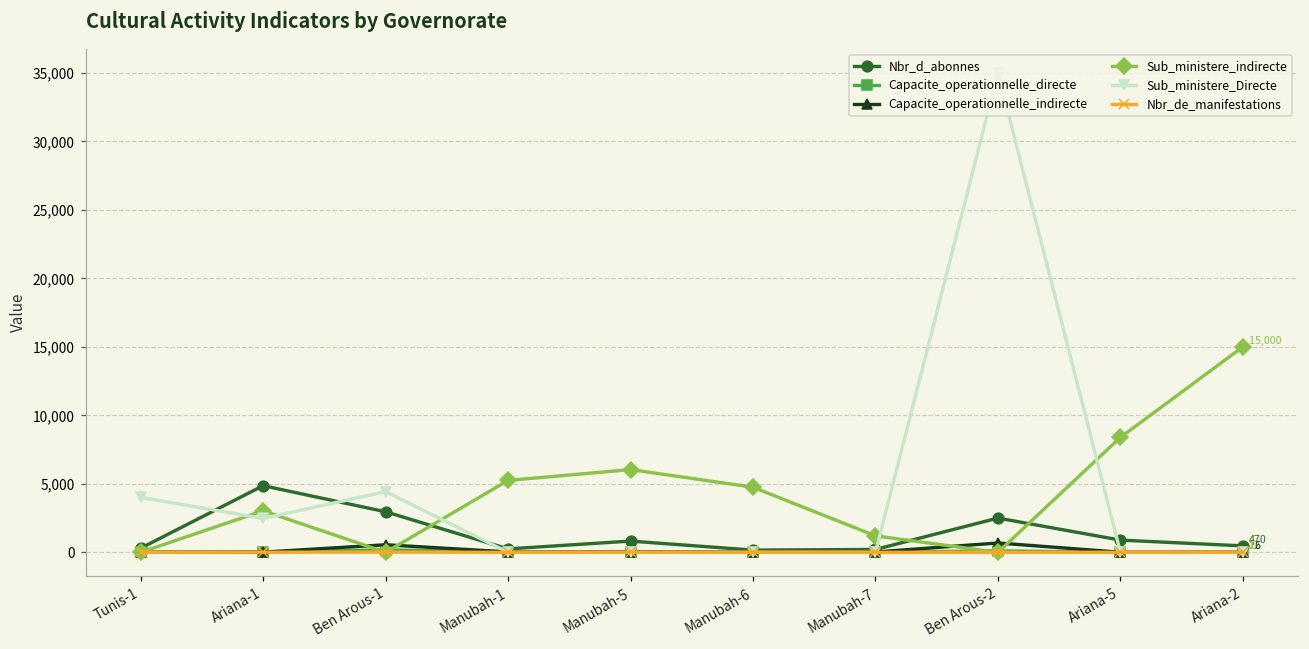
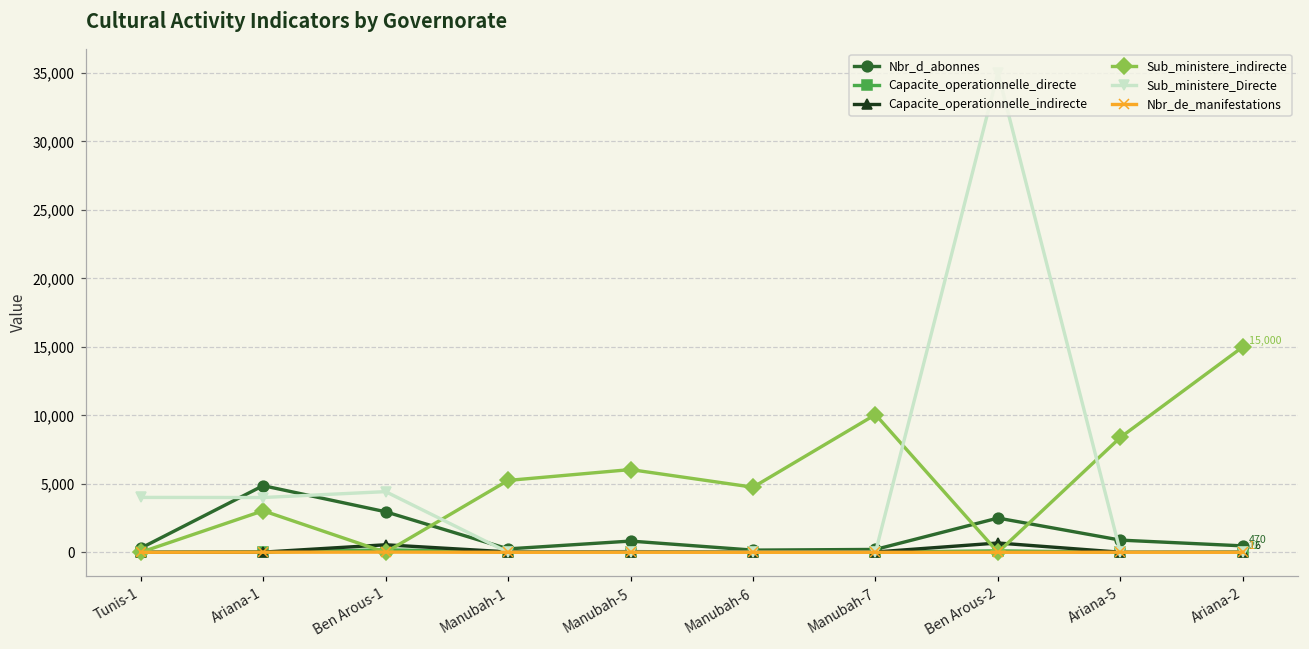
  {
    "Sub_ministere_indirecte": {
      "Ariana-1": "3,000",
      "Manubah-1": "5,200",
      "Manubah-5": "6,000",
      "Manubah-6": "4,800",
-     "Manubah-7": "1,200",
+     "Manubah-7": "10,100",
      "Ariana-5": "8,400"
    },
    "Sub_ministere_Directe": {
      "Tunis-1": "4,000",
-     "Ariana-1": "2,500",
+     "Ariana-1": "4,000",
      "Ben Arous-1": "4,400"
    }
  }
